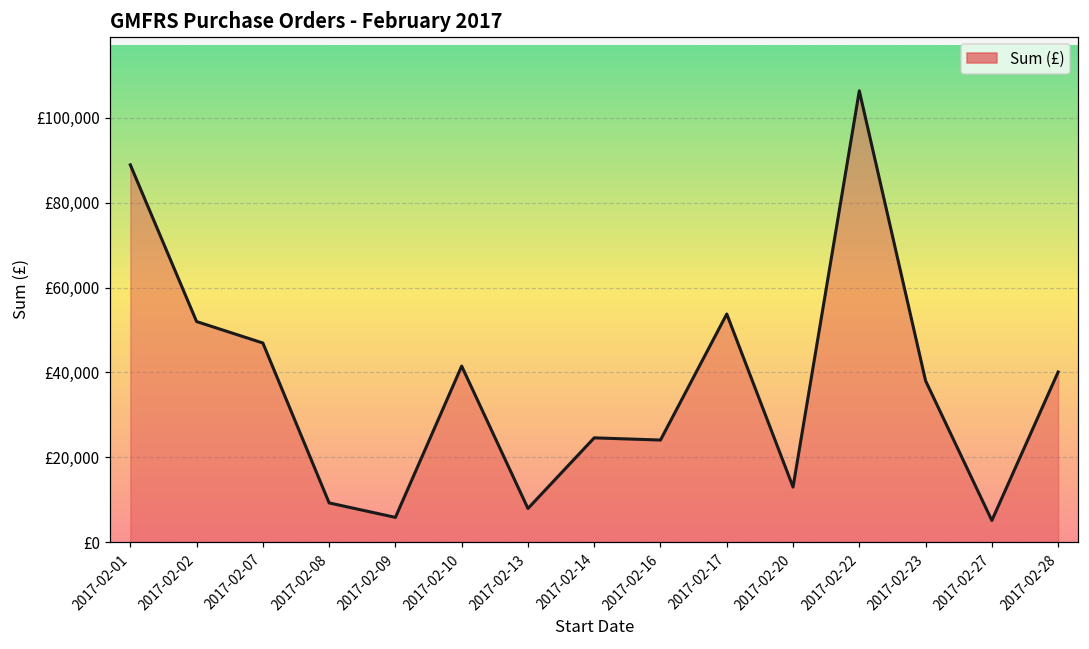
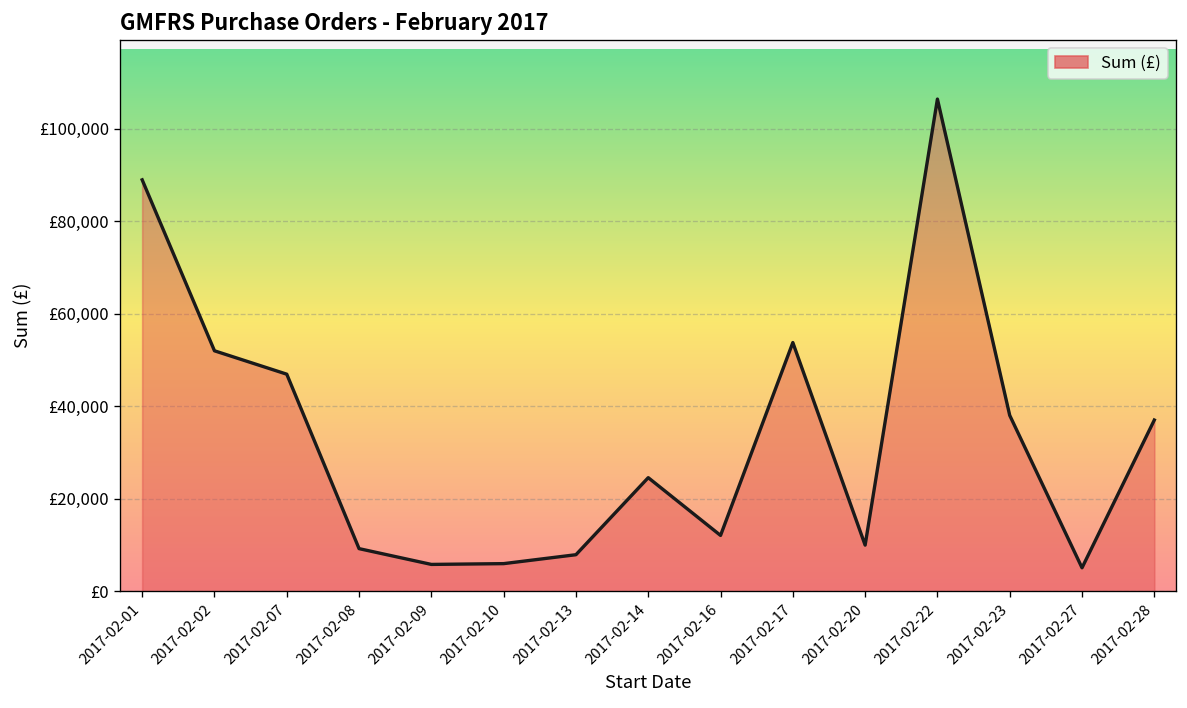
  {
    "2017-02-01": "£89,000",
    "2017-02-02": "£52,000",
    "2017-02-07": "£47,000",
    "2017-02-08": "£9,000",
    "2017-02-09": "£6,000",
-   "2017-02-10": "£41,000",
+   "2017-02-10": "£6,000",
    "2017-02-13": "£8,000",
    "2017-02-14": "£25,000",
-   "2017-02-16": "£24,000",
+   "2017-02-16": "£12,000",
    "2017-02-17": "£54,000",
-   "2017-02-20": "£13,000",
+   "2017-02-20": "£10,000",
    "2017-02-22": "£106,000",
    "2017-02-23": "£38,000",
    "2017-02-27": "£5,000",
-   "2017-02-28": "£40,000"
+   "2017-02-28": "£37,000"
  }
